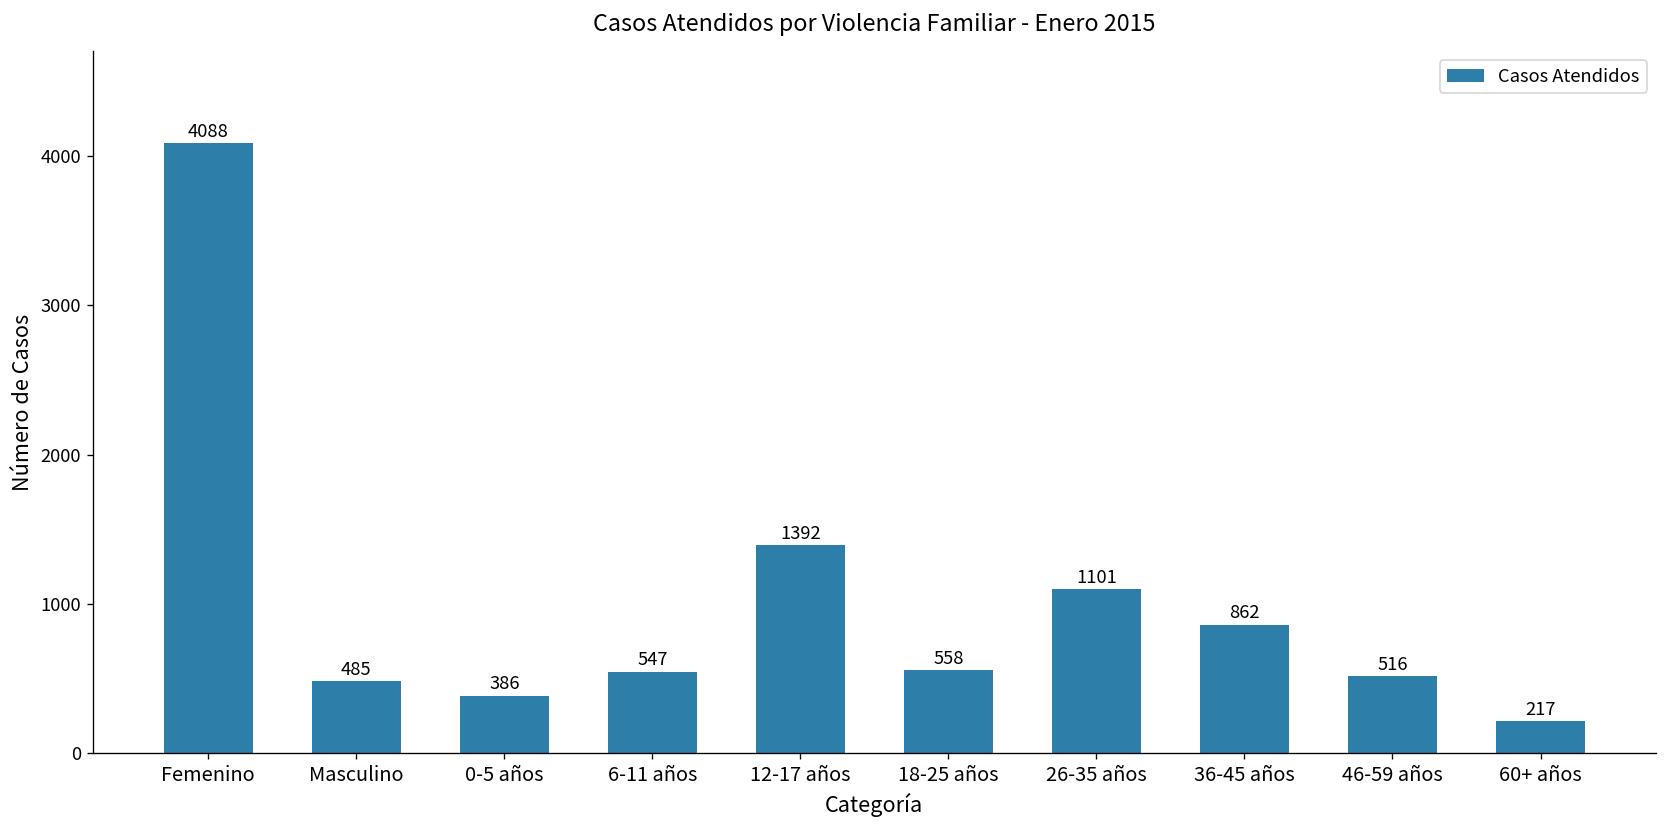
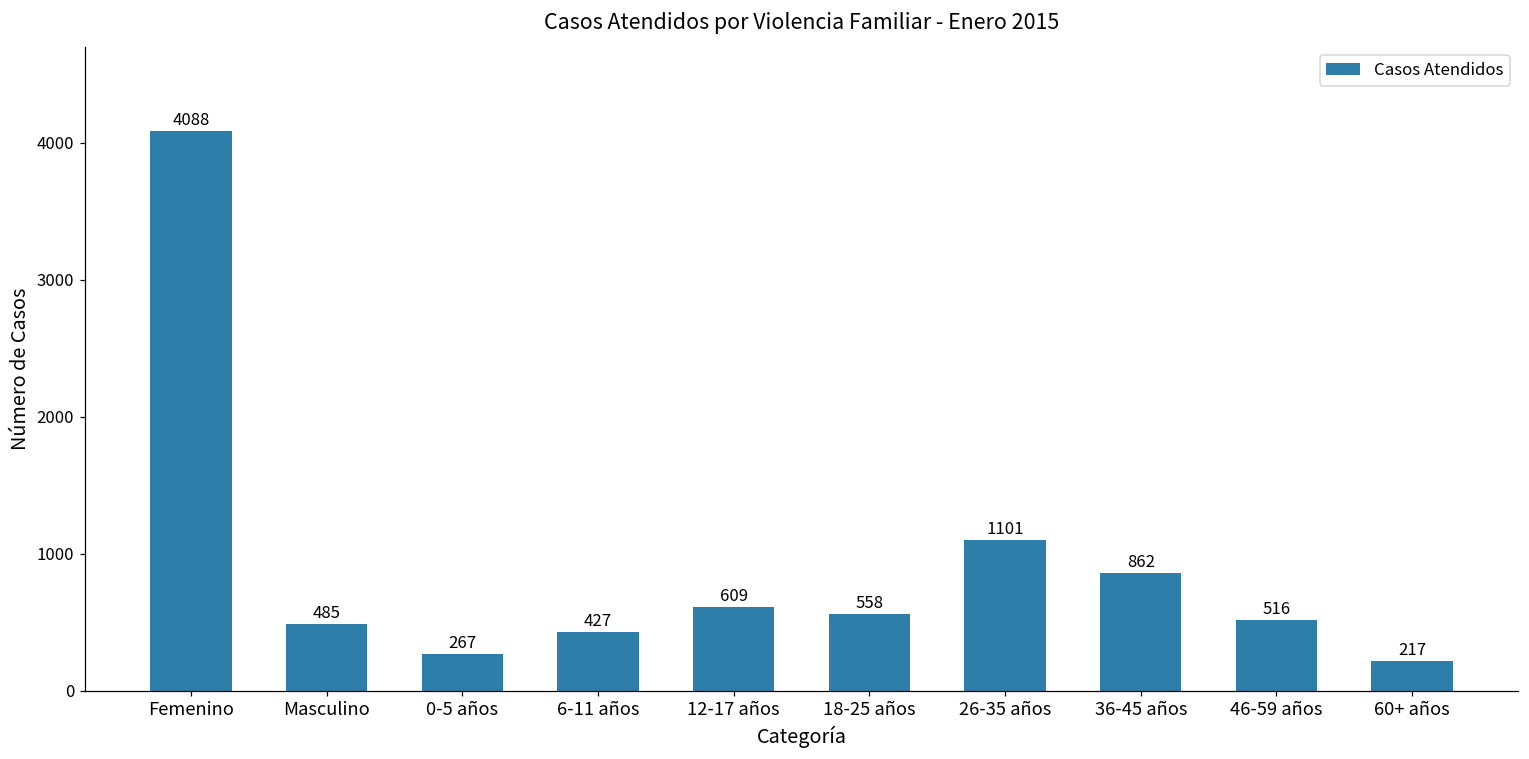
  {
    "Femenino": 4088,
    "Masculino": 485,
-   "0-5 años": 386,
-   "6-11 años": 547,
-   "12-17 años": 1392,
+   "0-5 años": 267,
+   "6-11 años": 427,
+   "12-17 años": 609,
    "18-25 años": 558,
    "26-35 años": 1101,
    "36-45 años": 862,
    "46-59 años": 516,
    "60+ años": 217
  }
